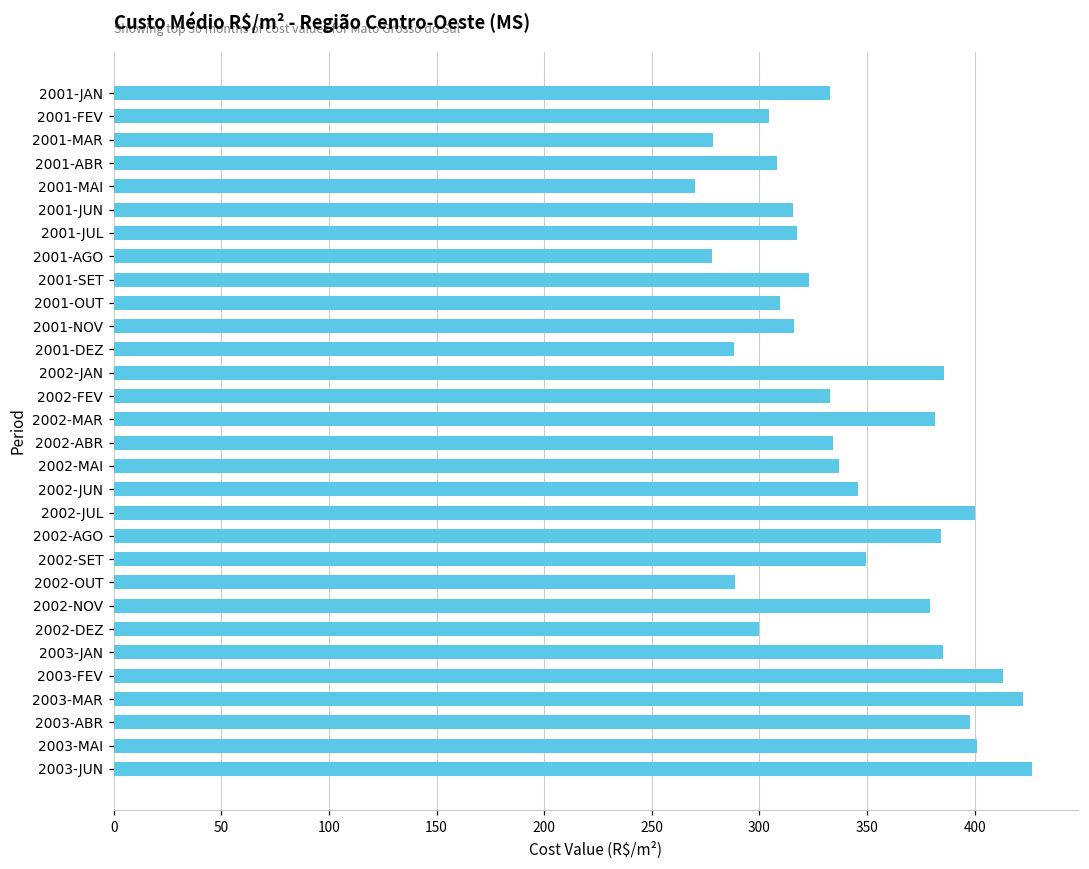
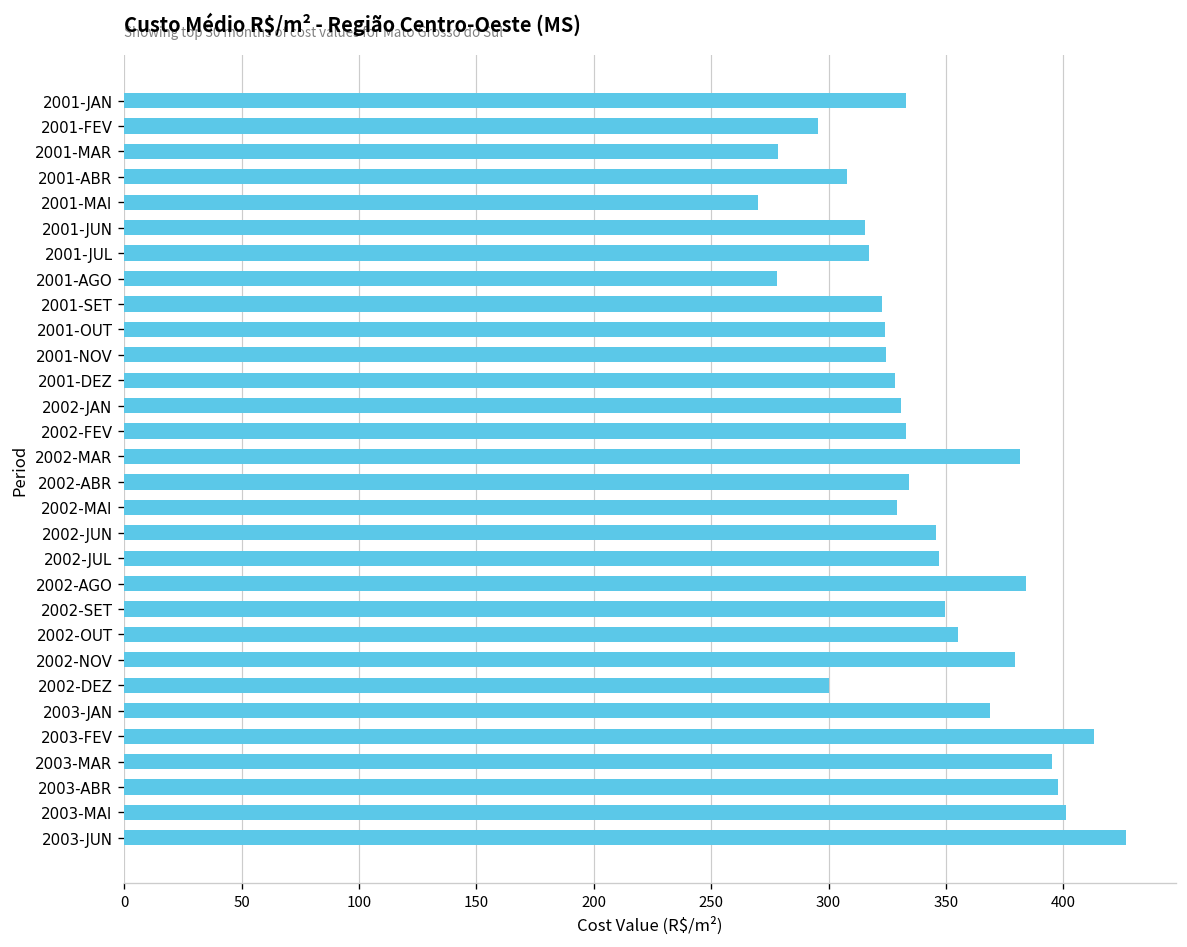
  {
    "2001-JAN": 333,
-   "2001-FEV": 305,
+   "2001-FEV": 295,
    "2001-MAR": 278,
    "2001-ABR": 308,
    "2001-MAI": 270,
    "2001-JUN": 316,
    "2001-JUL": 317,
    "2001-AGO": 278,
    "2001-SET": 323,
-   "2001-OUT": 310,
-   "2001-NOV": 316,
-   "2001-DEZ": 288,
-   "2002-JAN": 386,
+   "2001-OUT": 324,
+   "2001-NOV": 324,
+   "2001-DEZ": 328,
+   "2002-JAN": 331,
    "2002-FEV": 333,
    "2002-MAR": 381,
    "2002-ABR": 334,
-   "2002-MAI": 337,
+   "2002-MAI": 329,
    "2002-JUN": 346,
-   "2002-JUL": 400,
+   "2002-JUL": 347,
    "2002-AGO": 384,
    "2002-SET": 350,
-   "2002-OUT": 289,
+   "2002-OUT": 355,
    "2002-NOV": 379,
    "2002-DEZ": 300,
-   "2003-JAN": 385,
+   "2003-JAN": 369,
    "2003-FEV": 413,
-   "2003-MAR": 422,
+   "2003-MAR": 395,
    "2003-ABR": 398,
    "2003-MAI": 401,
    "2003-JUN": 427
  }
